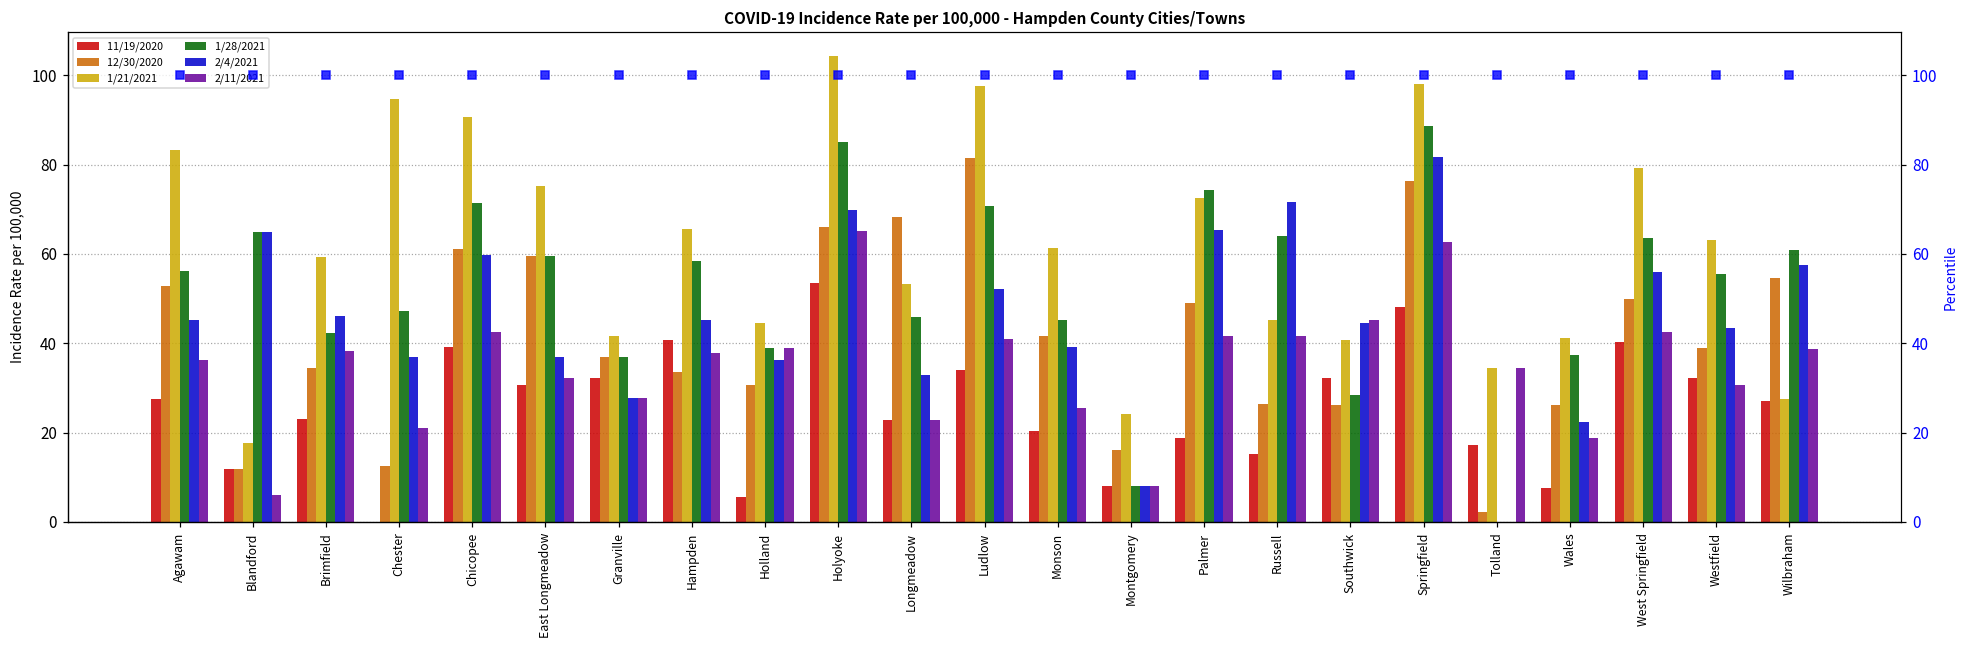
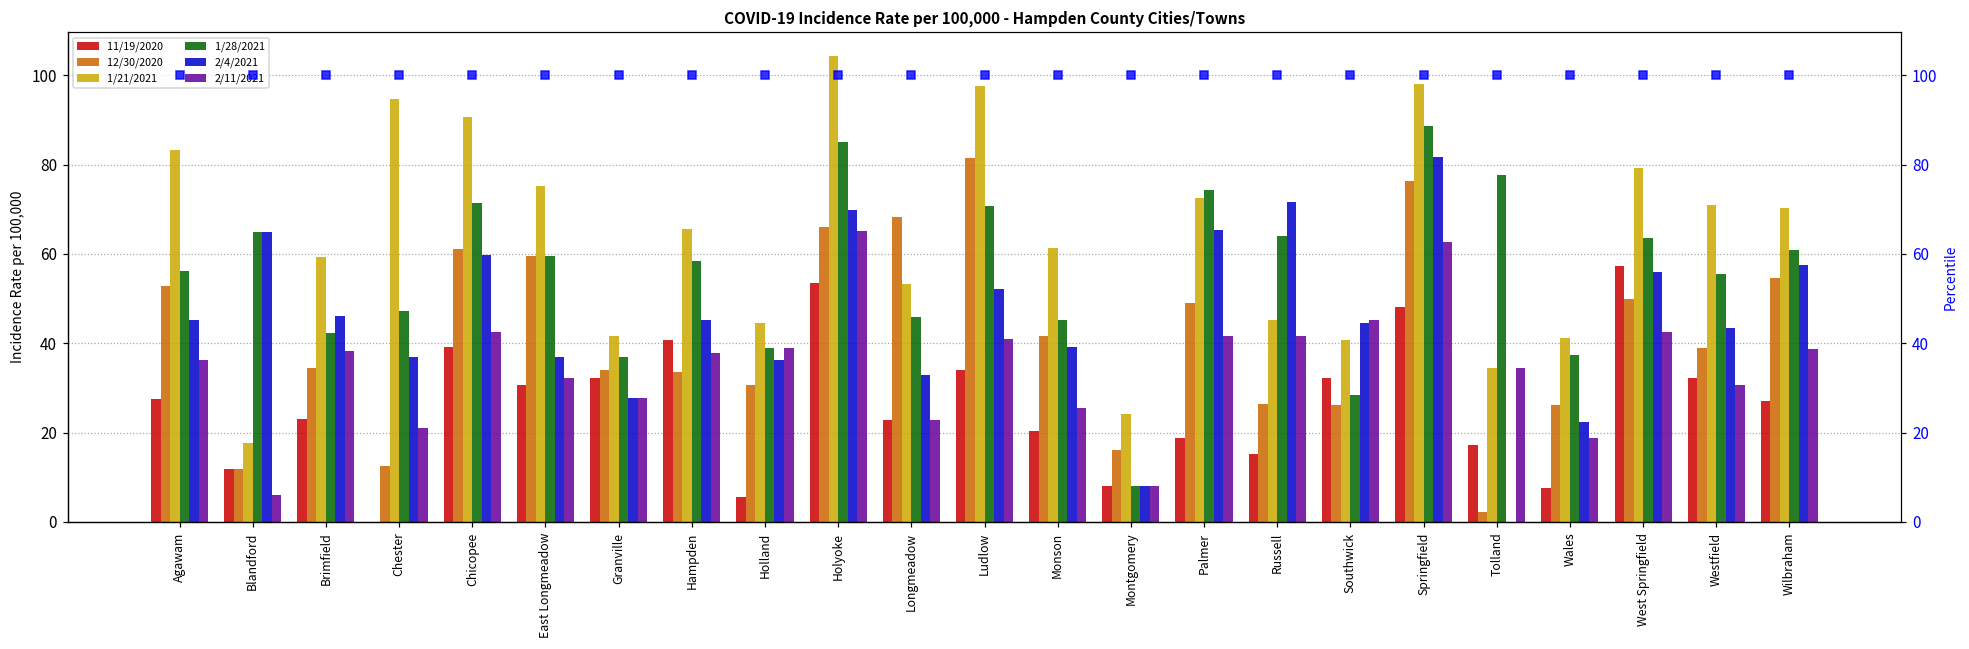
  {
    "11/19/2020": {
      "Agawam": 28,
      "Blandford": 12,
      "Brimfield": 23,
      "Chester": 0,
      "Chicopee": 39,
      "East Longmeadow": 31,
      "Granville": 32,
      "Hampden": 41,
      "Holland": 6,
      "Holyoke": 53,
      "Longmeadow": 23,
      "Ludlow": 34,
      "Monson": 20,
      "Montgomery": 8,
      "Palmer": 19,
      "Russell": 15,
      "Southwick": 32,
      "Springfield": 48,
      "Tolland": 17,
      "Wales": 8,
-     "West Springfield": 40,
+     "West Springfield": 57,
      "Westfield": 32,
      "Wilbraham": 27
    },
    "12/30/2020": {
      "Agawam": 53,
      "Blandford": 12,
      "Brimfield": 35,
      "Chester": 13,
      "Chicopee": 61,
      "East Longmeadow": 60,
-     "Granville": 37,
+     "Granville": 34,
      "Hampden": 34,
      "Holland": 31,
      "Holyoke": 66,
      "Longmeadow": 68,
      "Ludlow": 81,
      "Monson": 42,
      "Montgomery": 16,
      "Palmer": 49,
      "Russell": 26,
      "Southwick": 26,
      "Springfield": 76,
      "Tolland": 2,
      "Wales": 26,
      "West Springfield": 50,
      "Westfield": 39,
      "Wilbraham": 55
    },
    "1/21/2021": {
      "Agawam": 83,
      "Blandford": 18,
      "Brimfield": 59,
      "Chester": 95,
      "Chicopee": 91,
      "East Longmeadow": 75,
      "Granville": 42,
      "Hampden": 66,
      "Holland": 45,
      "Holyoke": 104,
      "Longmeadow": 53,
      "Ludlow": 98,
      "Monson": 61,
      "Montgomery": 24,
      "Palmer": 73,
      "Russell": 45,
      "Southwick": 41,
      "Springfield": 98,
      "Tolland": 35,
      "Wales": 41,
      "West Springfield": 79,
-     "Westfield": 63,
-     "Wilbraham": 28
+     "Westfield": 71,
+     "Wilbraham": 70
    },
    "1/28/2021": {
      "Agawam": 56,
      "Blandford": 65,
      "Brimfield": 42,
      "Chester": 47,
      "Chicopee": 71,
      "East Longmeadow": 60,
      "Granville": 37,
      "Hampden": 58,
      "Holland": 39,
      "Holyoke": 85,
      "Longmeadow": 46,
      "Ludlow": 71,
      "Monson": 45,
      "Montgomery": 8,
      "Palmer": 74,
      "Russell": 64,
      "Southwick": 28,
      "Springfield": 89,
-     "Tolland": 0,
+     "Tolland": 78,
      "Wales": 37,
      "West Springfield": 64,
      "Westfield": 56,
      "Wilbraham": 61
    },
    "2/11/2021": {
      "Agawam": 36,
      "Blandford": 6,
      "Brimfield": 38,
      "Chester": 21,
      "Chicopee": 43,
      "East Longmeadow": 32,
      "Granville": 28,
      "Hampden": 38,
      "Holland": 39,
      "Holyoke": 65,
      "Longmeadow": 23,
      "Ludlow": 41,
      "Monson": 26,
      "Montgomery": 8,
      "Palmer": 42,
      "Russell": 42,
      "Southwick": 45,
      "Springfield": 63,
      "Tolland": 35,
      "Wales": 19,
      "West Springfield": 43,
      "Westfield": 31,
      "Wilbraham": 39
    }
  }
